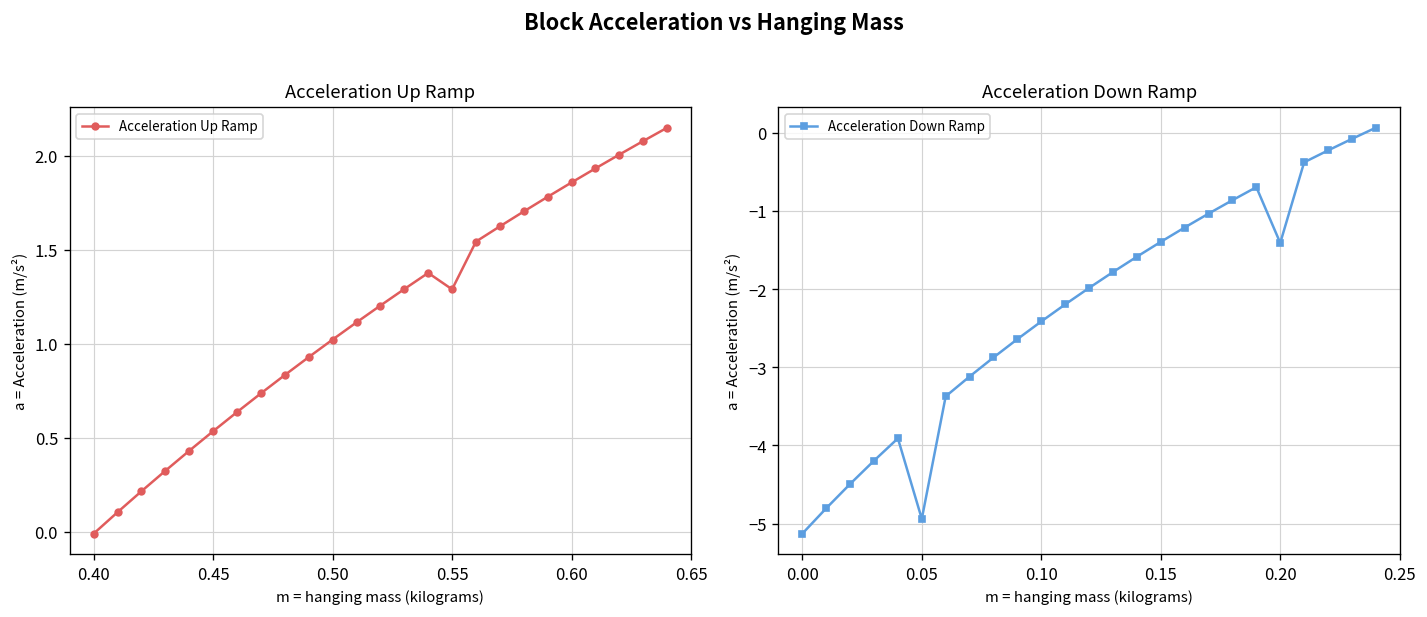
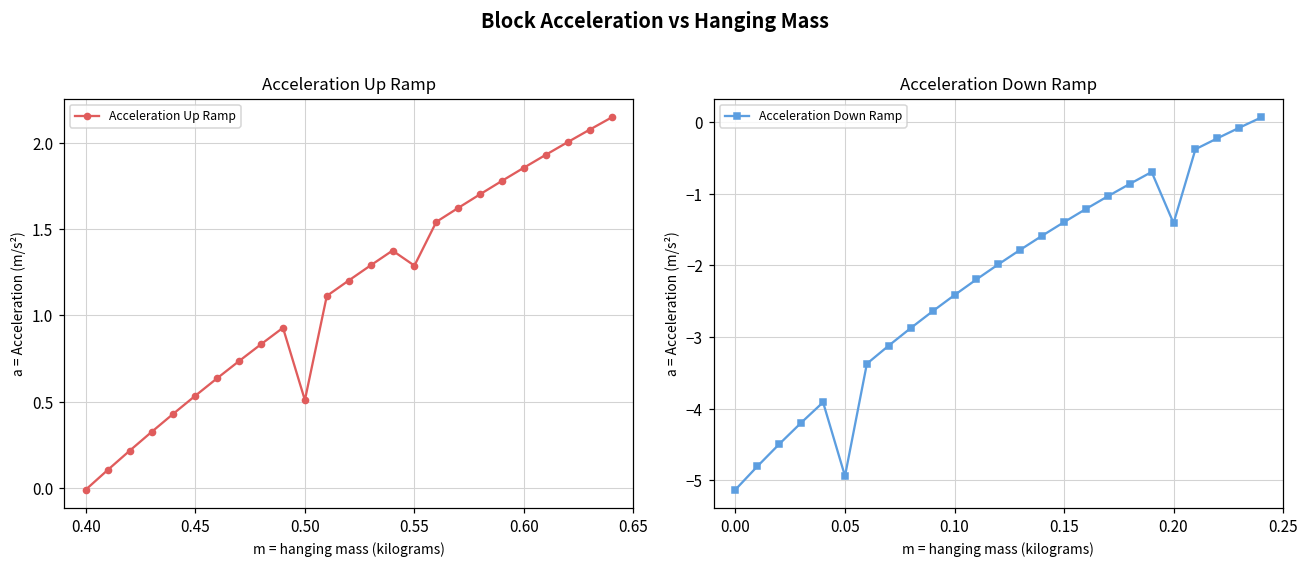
  {
    "Acceleration Up Ramp": {
      "0.40": -0.01,
      "0.45": 0.53,
-     "0.50": 1.02,
+     "0.50": 0.51,
      "0.55": 1.29,
      "0.60": 1.86
    },
    "Acceleration Down Ramp": {
      "0.00": -5.1,
      "0.05": -4.9,
      "0.10": -2.4,
      "0.15": -1.4,
      "0.20": -1.4
    }
  }
